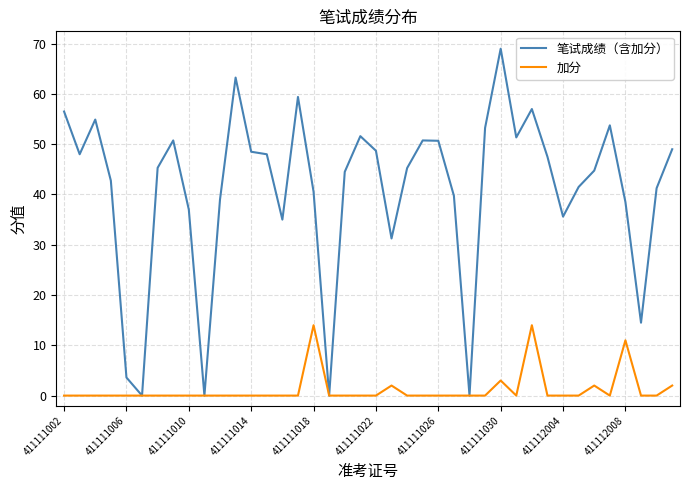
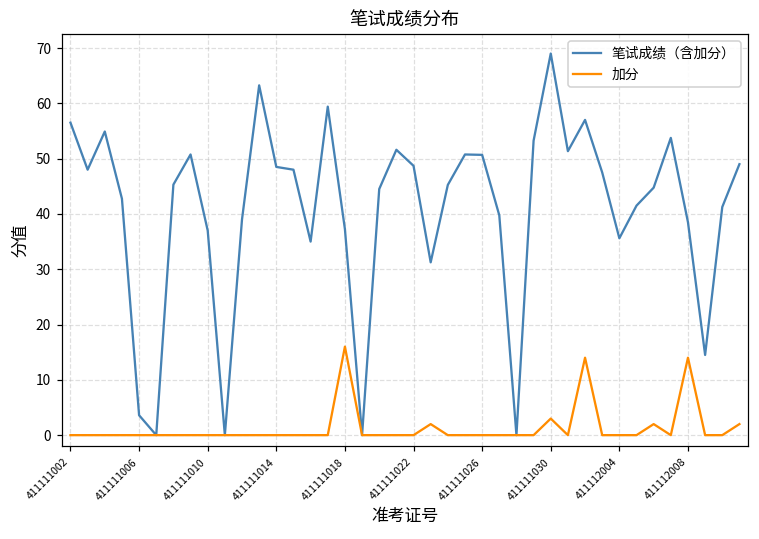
  {
    "笔试成绩（含加分）": {
      "411111002": 57,
      "411111006": 4,
      "411111010": 37,
      "411111014": 49,
-     "411111018": 41,
+     "411111018": 37,
      "411111022": 49,
      "411111026": 51,
      "411111030": 69,
      "411112004": 36,
      "411112008": 39
    },
    "加分": {
      "411111002": 0,
      "411111006": 0,
      "411111010": 0,
      "411111014": 0,
-     "411111018": 14,
+     "411111018": 16,
      "411111022": 0,
      "411111026": 0,
      "411111030": 3,
      "411112004": 0,
-     "411112008": 11
+     "411112008": 14
    }
  }
